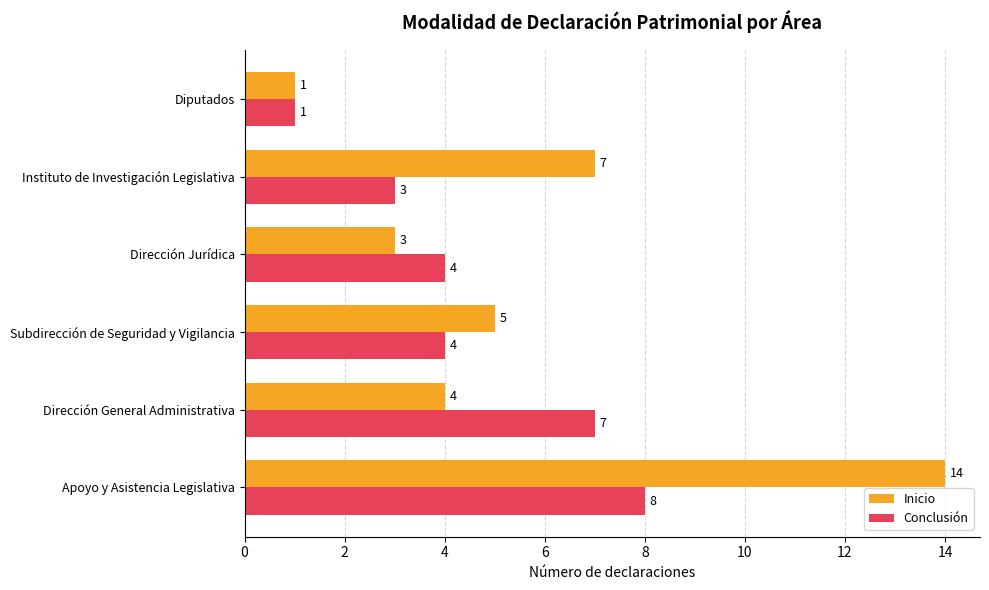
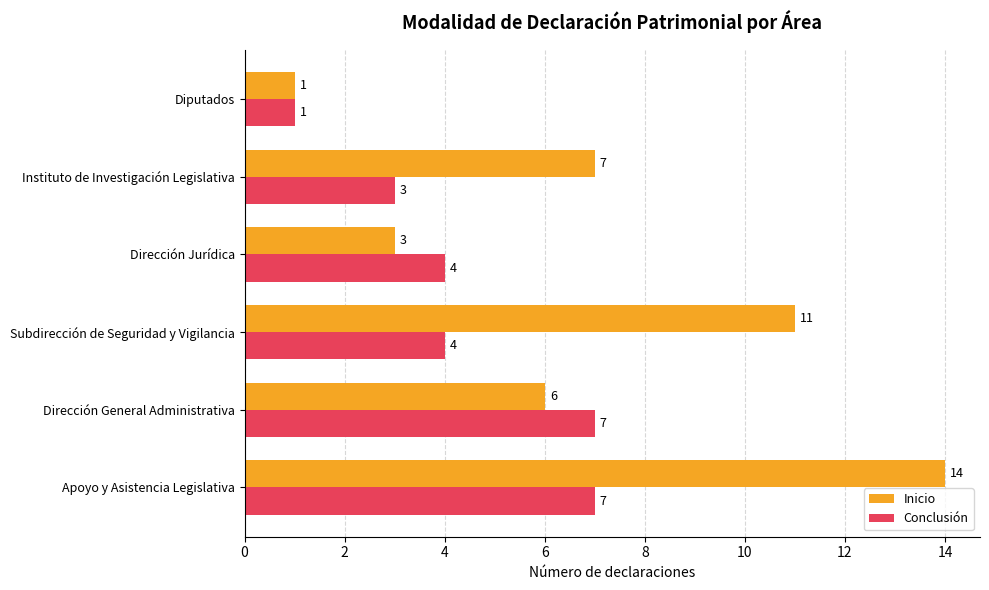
  {
    "Inicio": {
      "Diputados": 1,
      "Instituto de Investigación Legislativa": 7,
      "Dirección Jurídica": 3,
-     "Subdirección de Seguridad y Vigilancia": 5,
-     "Dirección General Administrativa": 4,
+     "Subdirección de Seguridad y Vigilancia": 11,
+     "Dirección General Administrativa": 6,
      "Apoyo y Asistencia Legislativa": 14
    },
    "Conclusión": {
      "Diputados": 1,
      "Instituto de Investigación Legislativa": 3,
      "Dirección Jurídica": 4,
      "Subdirección de Seguridad y Vigilancia": 4,
      "Dirección General Administrativa": 7,
-     "Apoyo y Asistencia Legislativa": 8
+     "Apoyo y Asistencia Legislativa": 7
    }
  }
